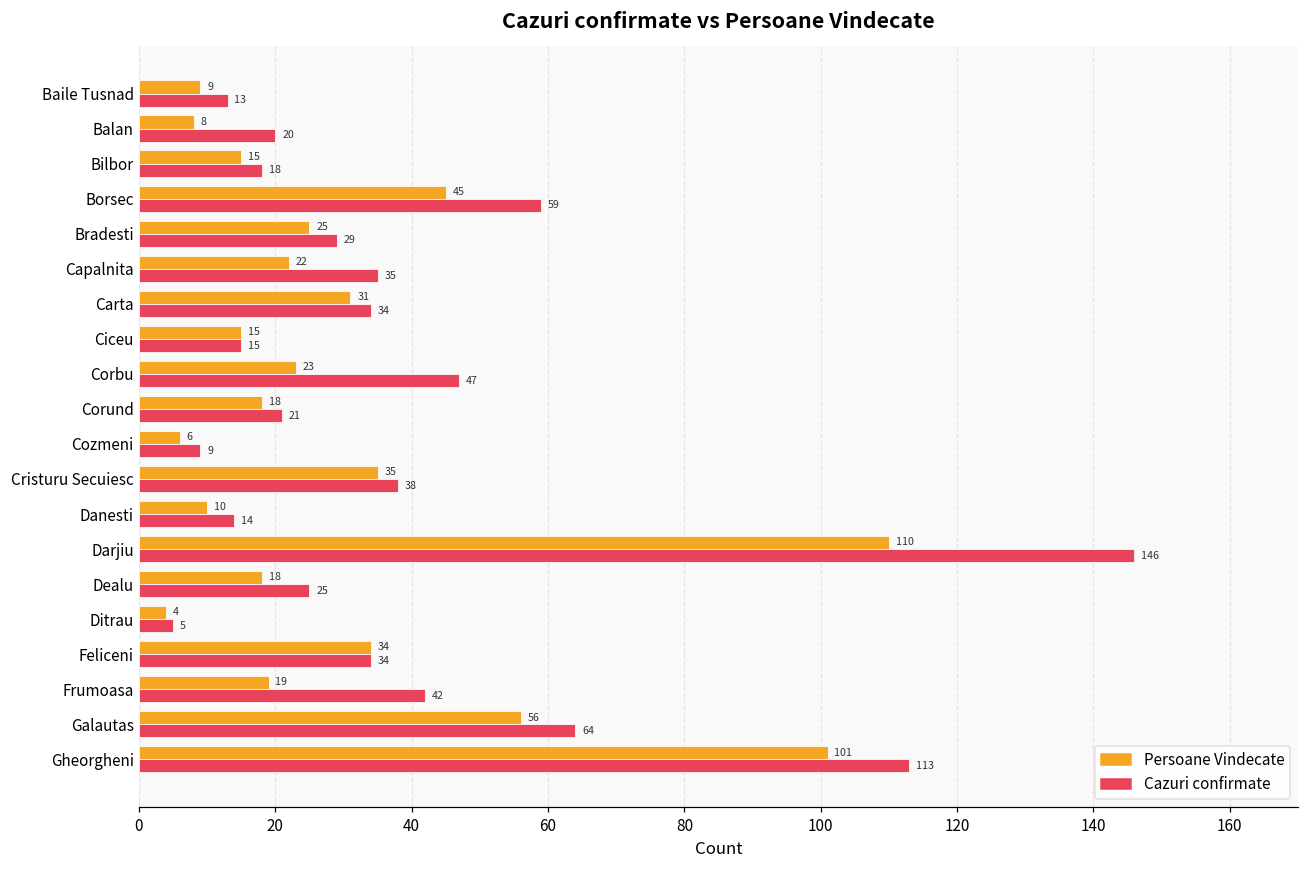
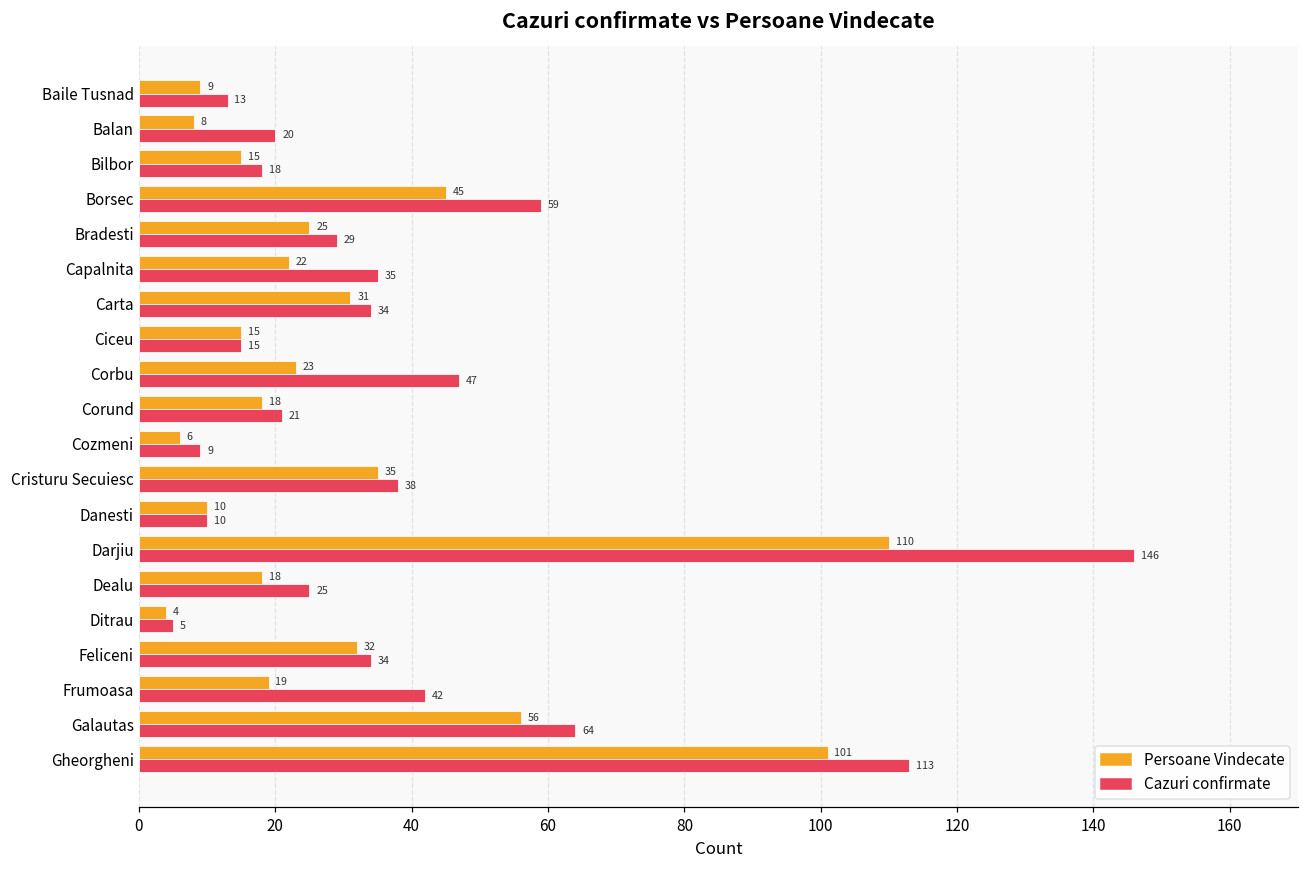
  {
    "Persoane Vindecate": {
      "Baile Tusnad": 9,
      "Balan": 8,
      "Bilbor": 15,
      "Borsec": 45,
      "Bradesti": 25,
      "Capalnita": 22,
      "Carta": 31,
      "Ciceu": 15,
      "Corbu": 23,
      "Corund": 18,
      "Cozmeni": 6,
      "Cristuru Secuiesc": 35,
      "Danesti": 10,
      "Darjiu": 110,
      "Dealu": 18,
      "Ditrau": 4,
-     "Feliceni": 34,
+     "Feliceni": 32,
      "Frumoasa": 19,
      "Galautas": 56,
      "Gheorgheni": 101
    },
    "Cazuri confirmate": {
      "Baile Tusnad": 13,
      "Balan": 20,
      "Bilbor": 18,
      "Borsec": 59,
      "Bradesti": 29,
      "Capalnita": 35,
      "Carta": 34,
      "Ciceu": 15,
      "Corbu": 47,
      "Corund": 21,
      "Cozmeni": 9,
      "Cristuru Secuiesc": 38,
-     "Danesti": 14,
+     "Danesti": 10,
      "Darjiu": 146,
      "Dealu": 25,
      "Ditrau": 5,
      "Feliceni": 34,
      "Frumoasa": 42,
      "Galautas": 64,
      "Gheorgheni": 113
    }
  }
